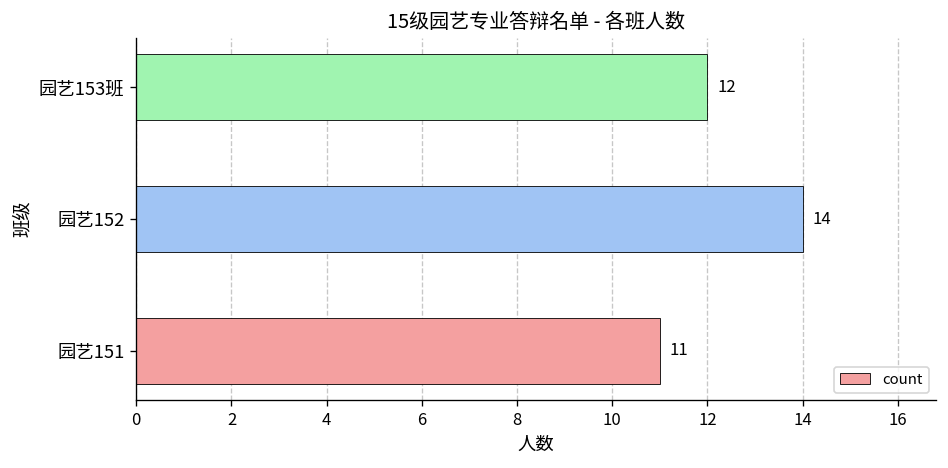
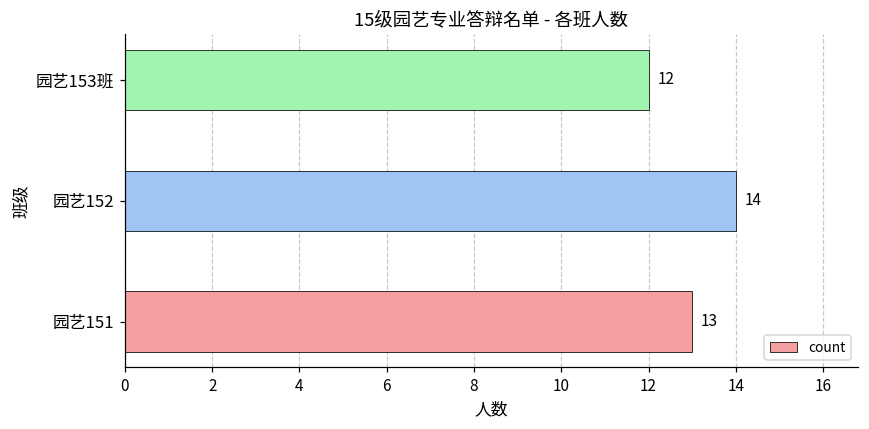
  {
    "园艺153班": 12,
    "园艺152": 14,
-   "园艺151": 11
+   "园艺151": 13
  }
